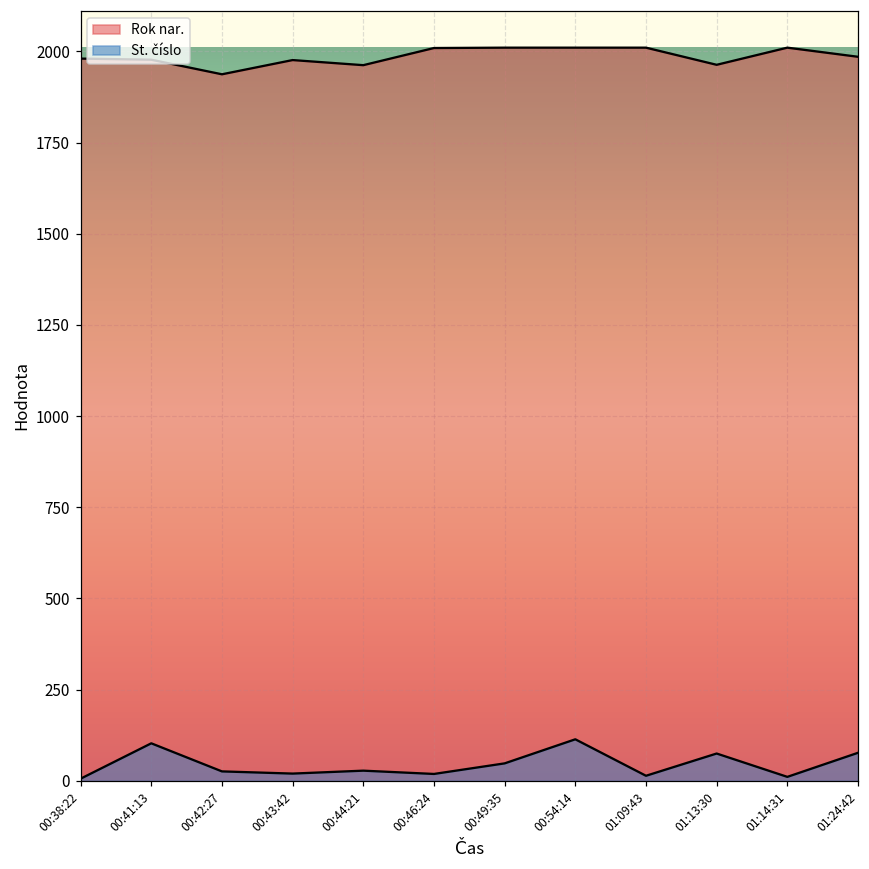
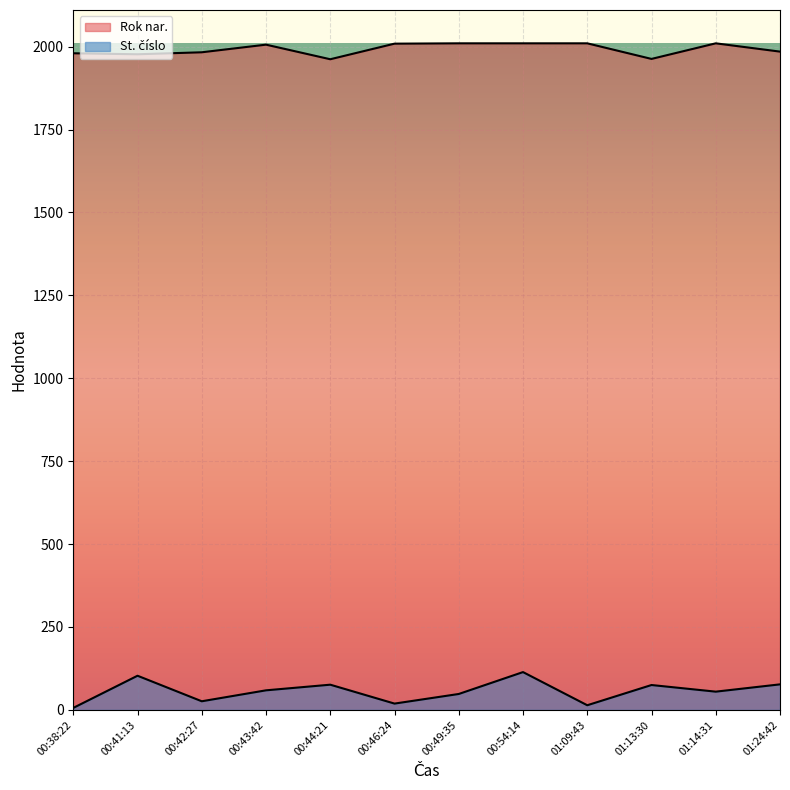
  {
    "Rok nar.": {
      "00:38:22": 1980,
-     "00:42:27": 1940,
-     "00:43:42": 1980,
+     "00:42:27": 1980,
+     "00:43:42": 2010,
      "00:44:21": 1960,
      "00:46:24": 2010,
      "00:49:35": 2010,
      "00:54:14": 2010,
      "01:09:43": 2010,
      "01:13:30": 1960,
      "01:14:31": 2010,
      "01:24:42": 1990
    },
    "St. číslo": {
      "00:38:22": 10,
      "00:41:13": 100,
      "00:42:27": 30,
-     "00:43:42": 20,
-     "00:44:21": 30,
+     "00:43:42": 60,
+     "00:44:21": 80,
      "00:46:24": 20,
      "00:49:35": 50,
      "00:54:14": 110,
      "01:09:43": 10,
      "01:13:30": 80,
-     "01:14:31": 10,
+     "01:14:31": 60,
      "01:24:42": 80
    }
  }
